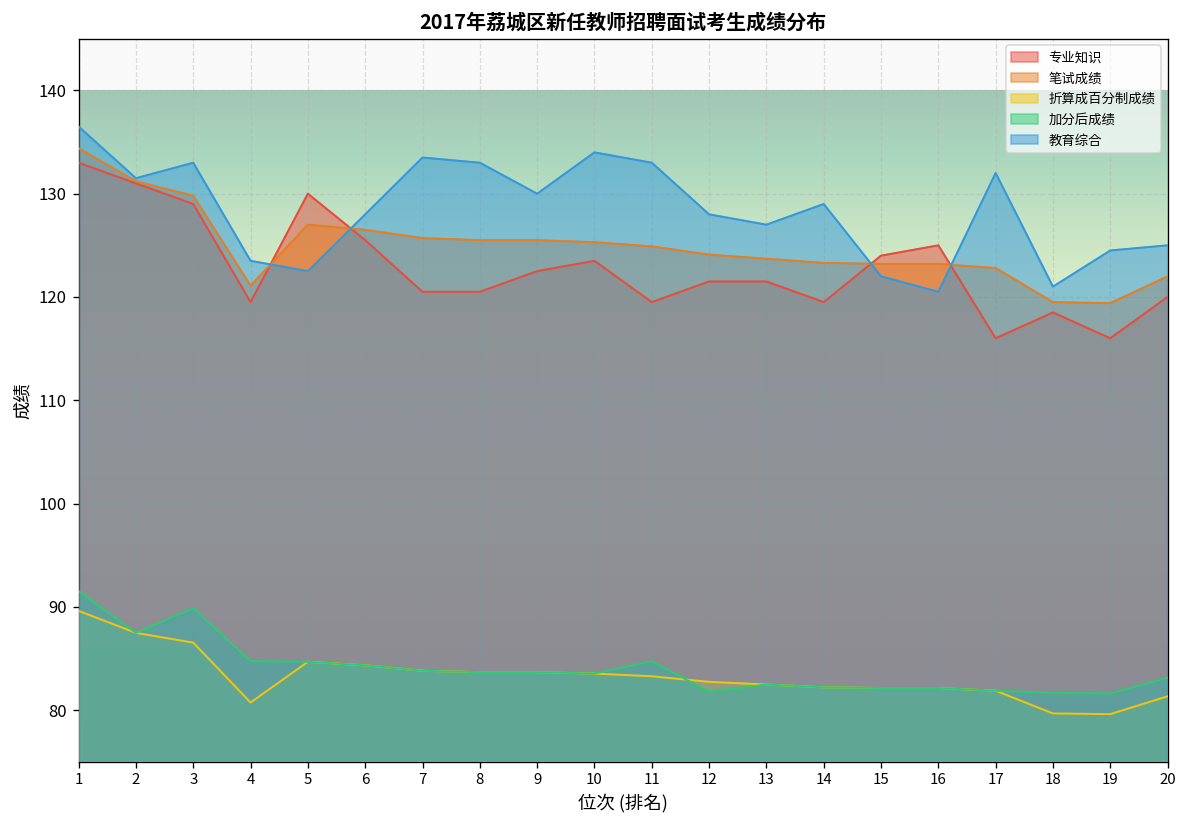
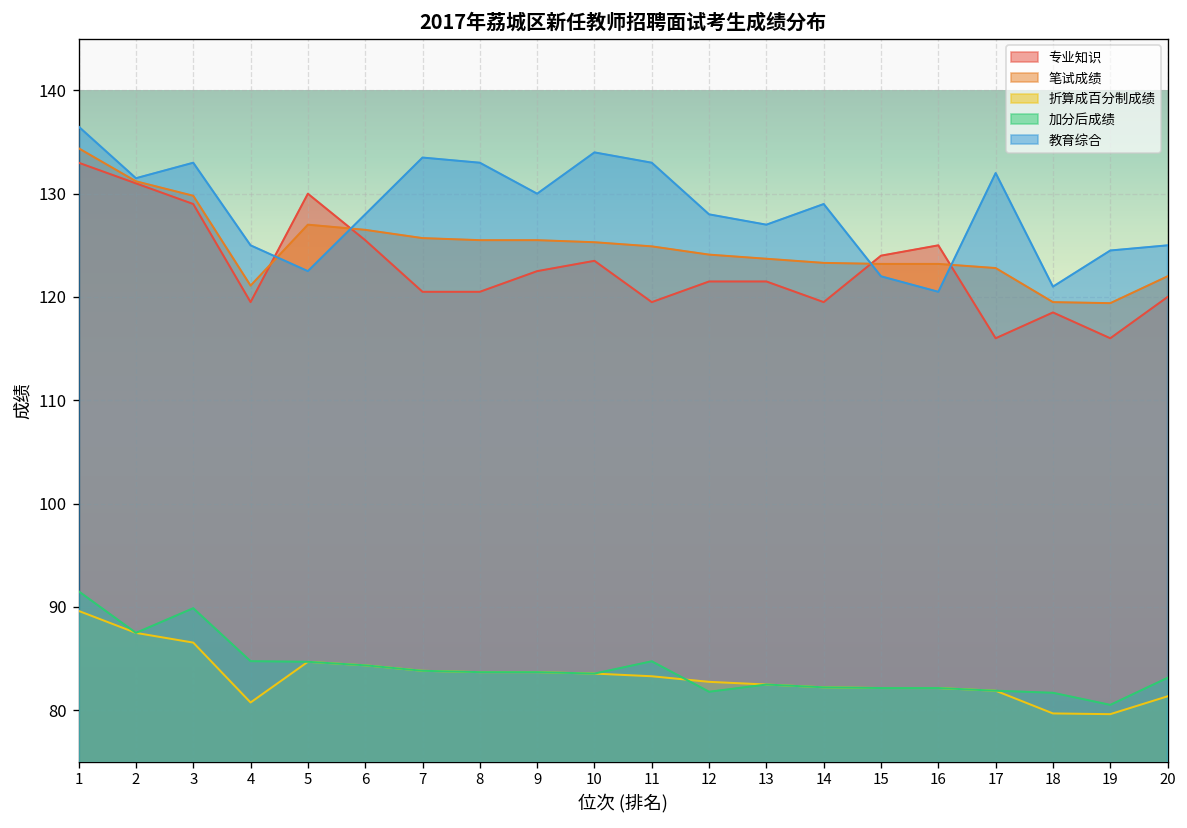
  {
    "加分后成绩": {
      "1": 92,
      "3": 90,
      "4": 85,
      "11": 85,
      "12": 82,
      "18": 82,
-     "19": 82,
+     "19": 81,
      "20": 83
    },
    "教育综合": {
      "1": 137,
      "2": 132,
      "3": 133,
-     "4": 124,
+     "4": 125,
      "5": 123,
      "6": 128,
      "7": 134,
      "8": 133,
      "9": 130,
      "10": 134,
      "11": 133,
      "12": 128,
      "13": 127,
      "14": 129,
      "15": 122,
      "16": 121,
      "17": 132,
      "18": 121,
      "19": 125,
      "20": 125
    }
  }
